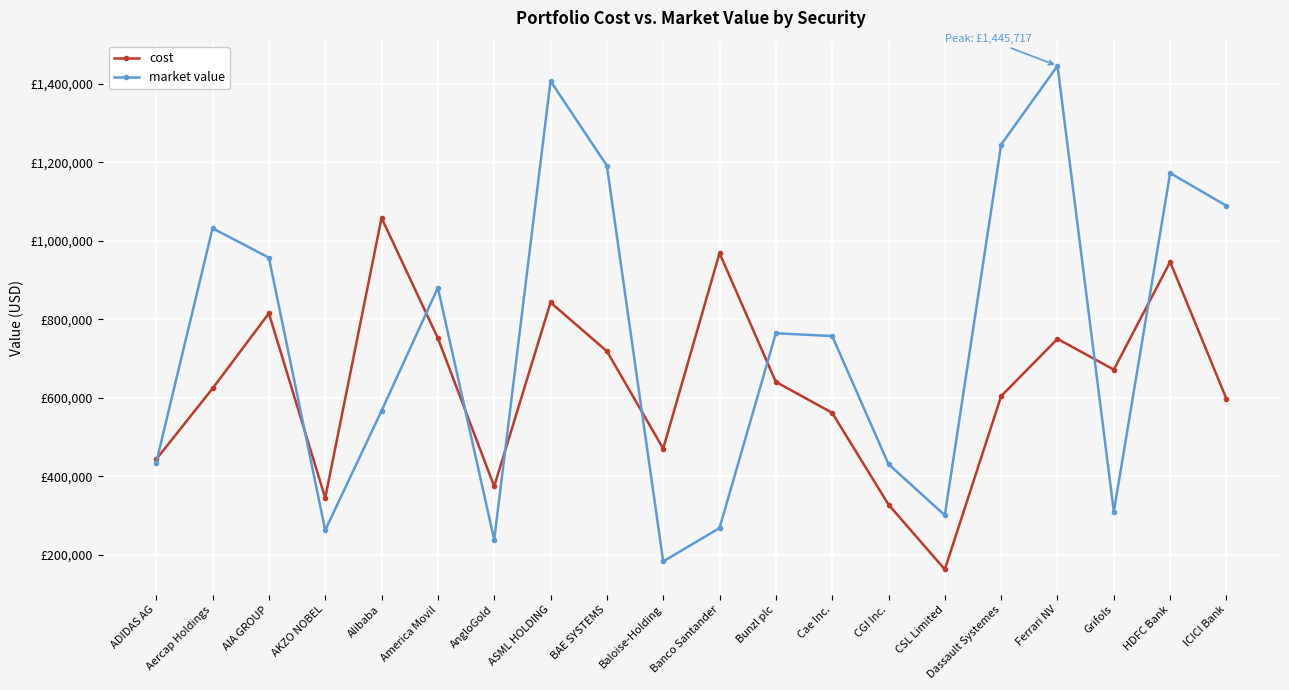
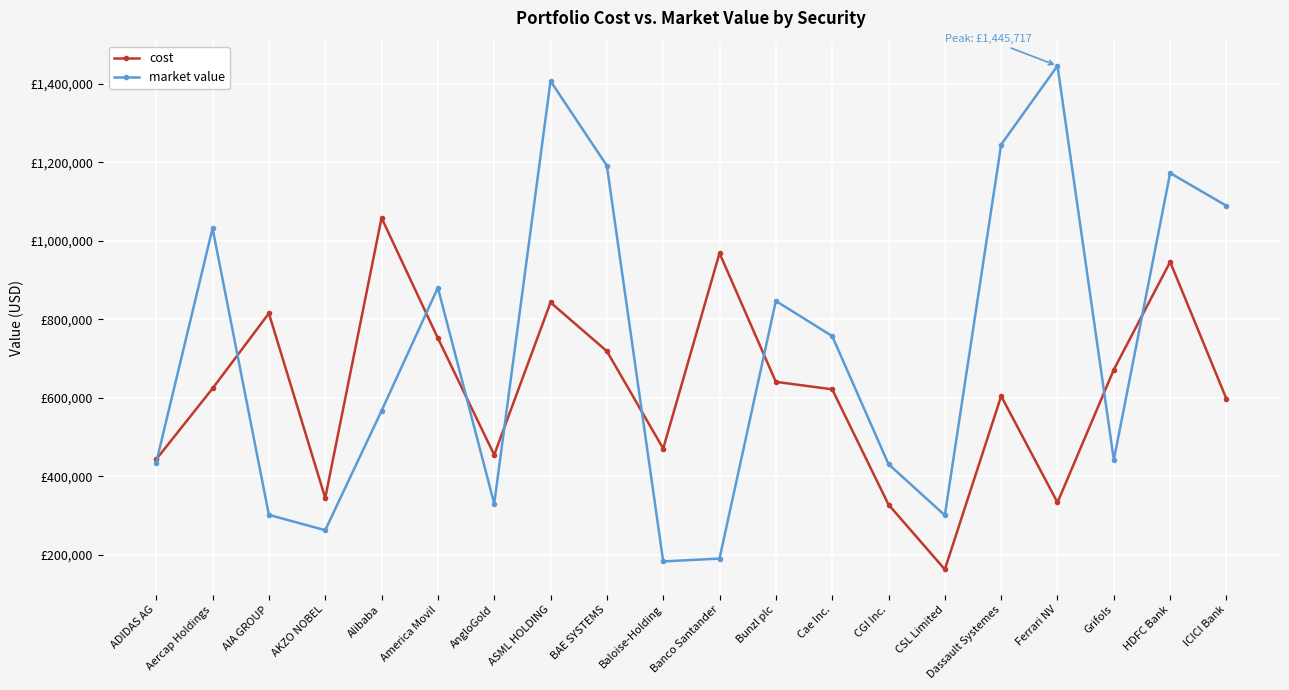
  {
    "cost": {
      "ADIDAS AG": "£440,000",
      "Aercap Holdings": "£620,000",
      "AIA GROUP": "£820,000",
      "AKZO NOBEL": "£340,000",
      "Alibaba": "£1,060,000",
      "America Movil": "£750,000",
-     "AngloGold": "£370,000",
+     "AngloGold": "£450,000",
      "ASML HOLDING": "£840,000",
      "BAE SYSTEMS": "£720,000",
      "Baloise-Holding": "£470,000",
      "Banco Santander": "£970,000",
      "Bunzl plc": "£640,000",
-     "Cae Inc.": "£560,000",
+     "Cae Inc.": "£620,000",
      "CGI Inc.": "£330,000",
      "CSL Limited": "£160,000",
      "Dassault Systemes": "£600,000",
-     "Ferrari NV": "£750,000",
+     "Ferrari NV": "£330,000",
      "Grifols": "£670,000",
      "HDFC Bank": "£950,000",
      "ICICI Bank": "£600,000"
    },
    "market value": {
      "ADIDAS AG": "£430,000",
      "Aercap Holdings": "£1,030,000",
-     "AIA GROUP": "£960,000",
+     "AIA GROUP": "£300,000",
      "AKZO NOBEL": "£260,000",
      "Alibaba": "£570,000",
      "America Movil": "£880,000",
-     "AngloGold": "£240,000",
+     "AngloGold": "£330,000",
      "ASML HOLDING": "£1,410,000",
      "BAE SYSTEMS": "£1,190,000",
      "Baloise-Holding": "£180,000",
-     "Banco Santander": "£270,000",
-     "Bunzl plc": "£760,000",
+     "Banco Santander": "£190,000",
+     "Bunzl plc": "£850,000",
      "Cae Inc.": "£760,000",
      "CGI Inc.": "£430,000",
      "CSL Limited": "£300,000",
      "Dassault Systemes": "£1,250,000",
-     "Grifols": "£310,000",
+     "Grifols": "£440,000",
      "HDFC Bank": "£1,170,000",
      "ICICI Bank": "£1,090,000"
    }
  }
